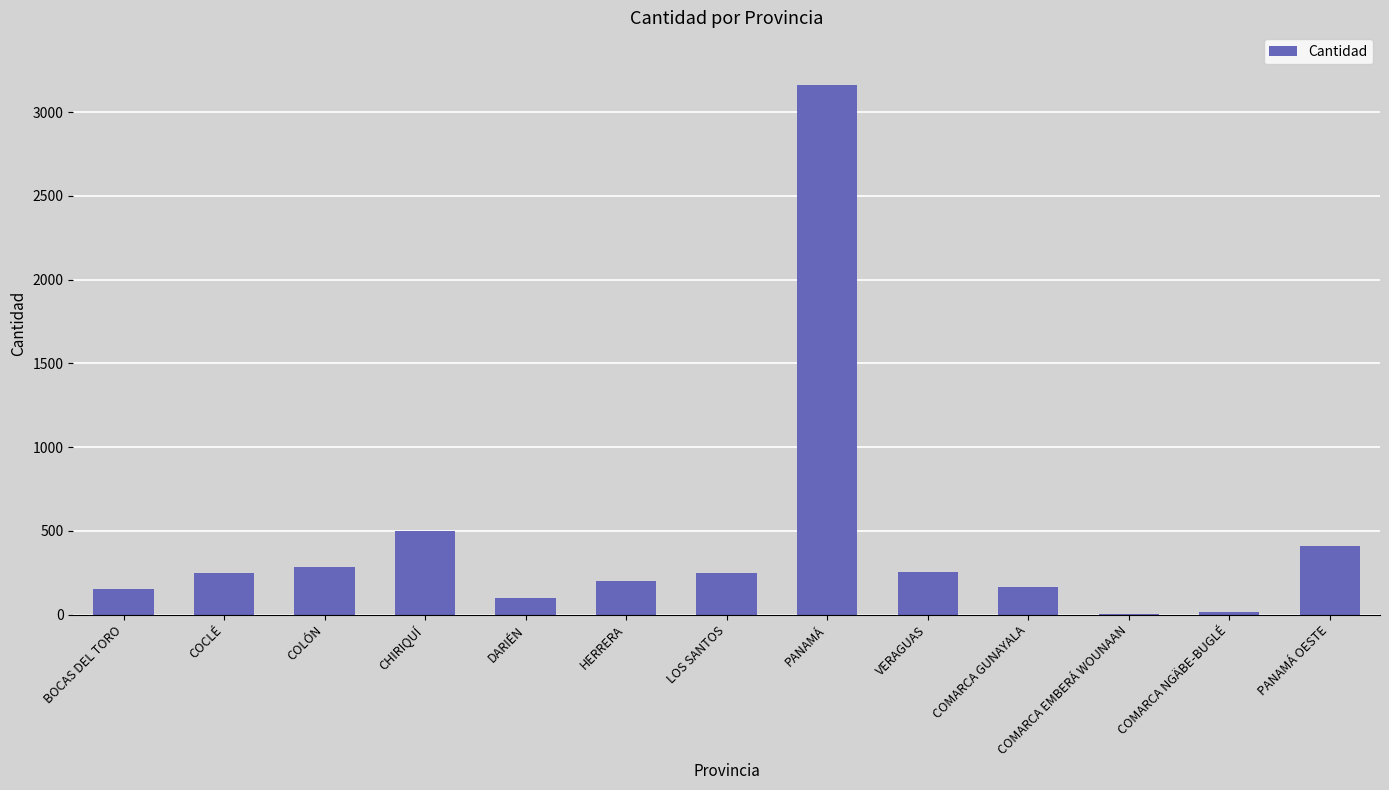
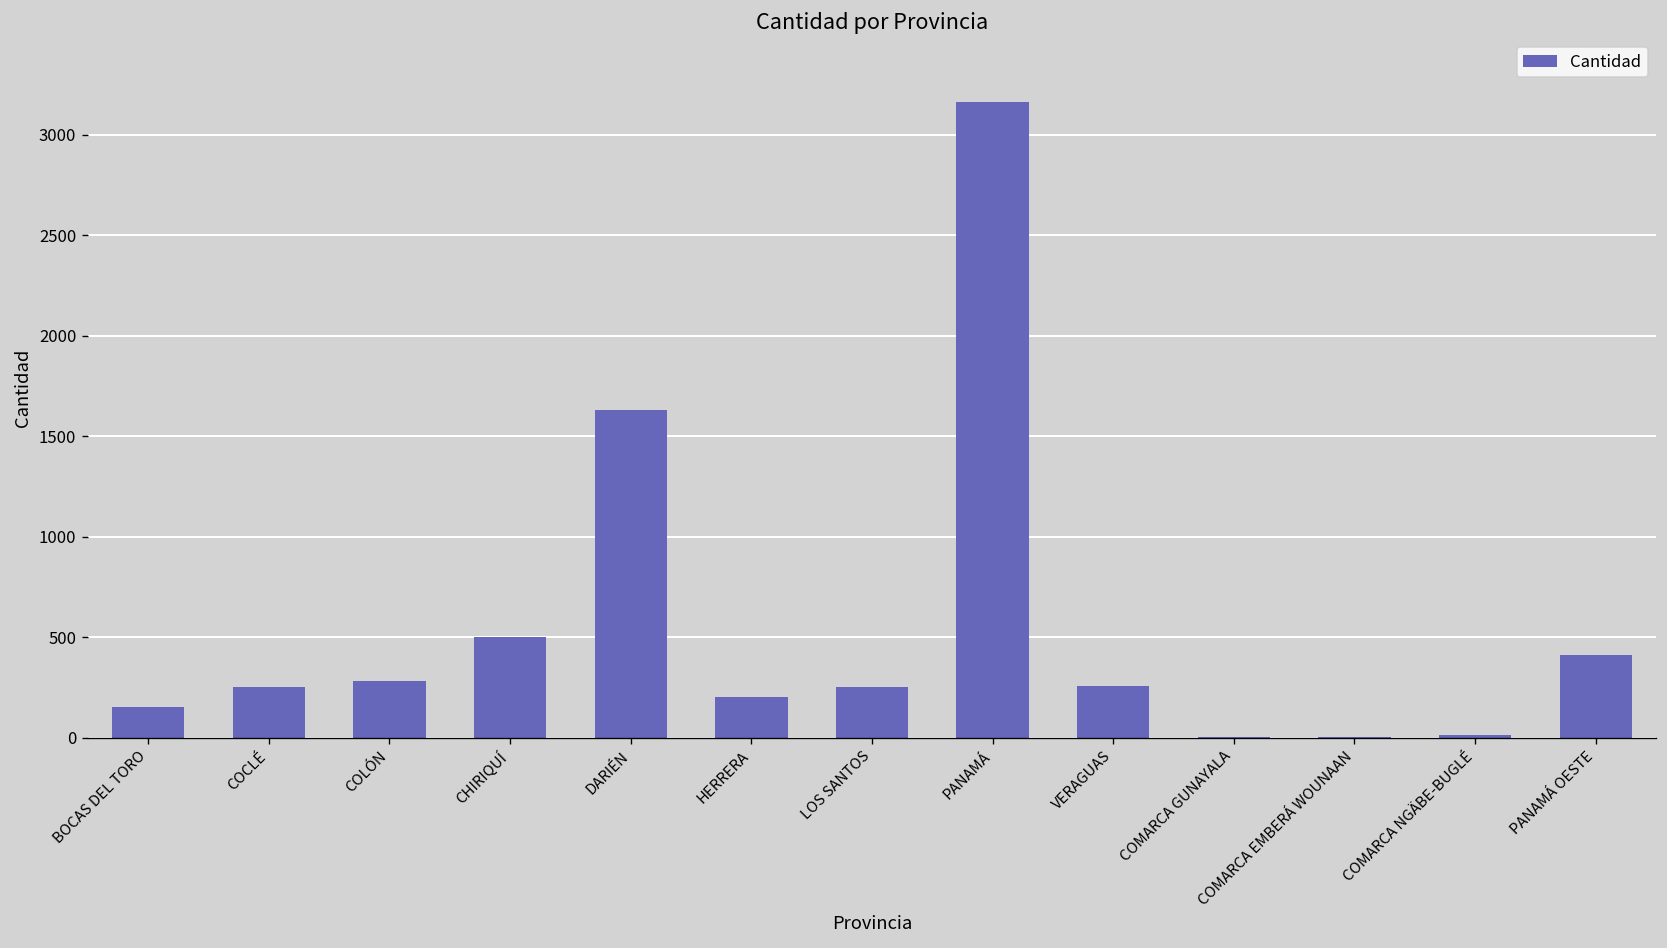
  {
    "BOCAS DEL TORO": 150,
    "COCLÉ": 250,
    "COLÓN": 280,
    "CHIRIQUÍ": 500,
-   "DARIÉN": 100,
+   "DARIÉN": 1630,
    "HERRERA": 200,
    "LOS SANTOS": 250,
    "PANAMÁ": 3160,
    "VERAGUAS": 250,
-   "COMARCA GUNAYALA": 170,
+   "COMARCA GUNAYALA": 10,
    "COMARCA NGÄBE-BUGLÉ": 20,
    "PANAMÁ OESTE": 410
  }
